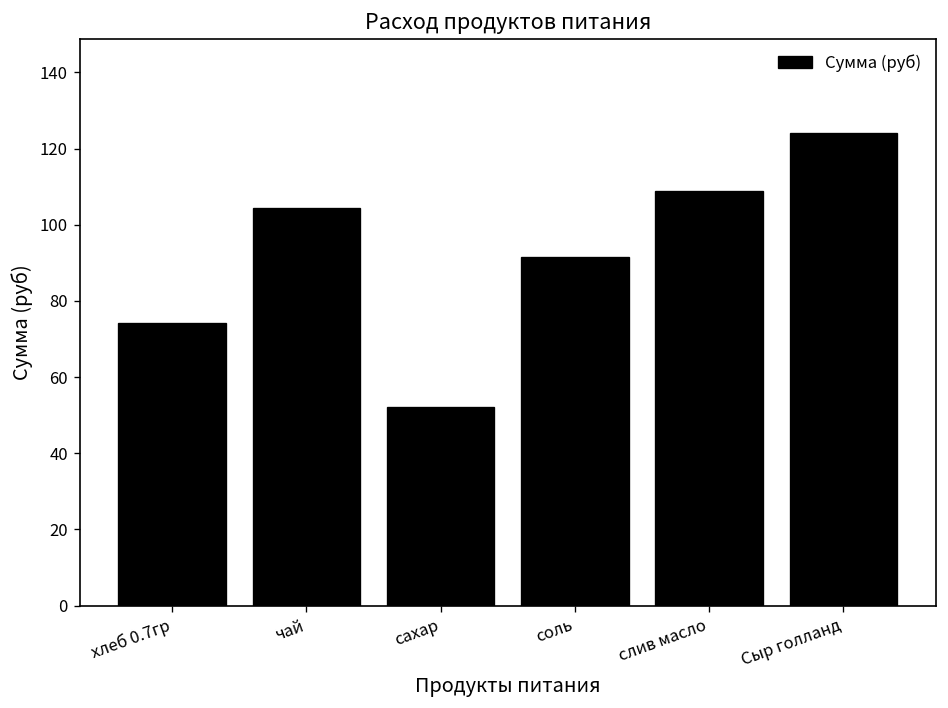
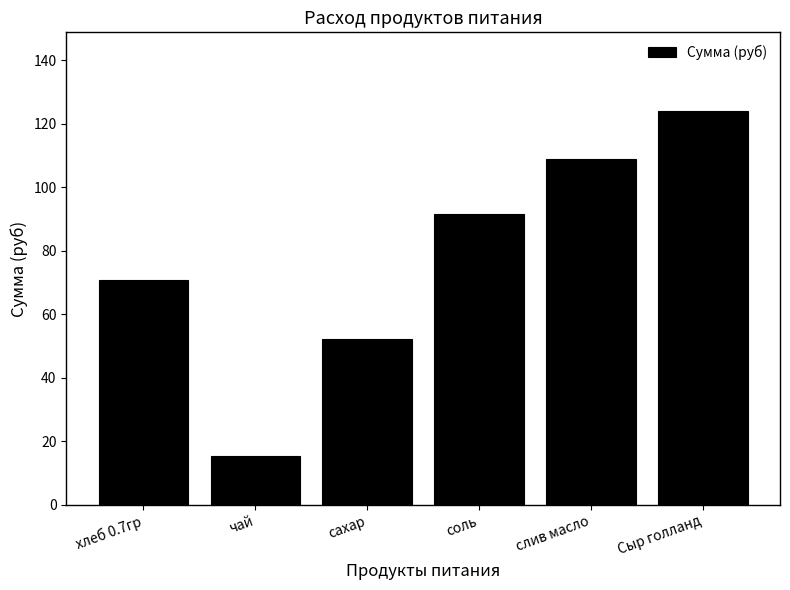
  {
-   "хлеб 0.7гр": 74,
-   "чай": 104,
+   "хлеб 0.7гр": 71,
+   "чай": 16,
    "сахар": 52,
    "соль": 92,
    "слив масло": 109,
    "Сыр голланд": 124
  }
